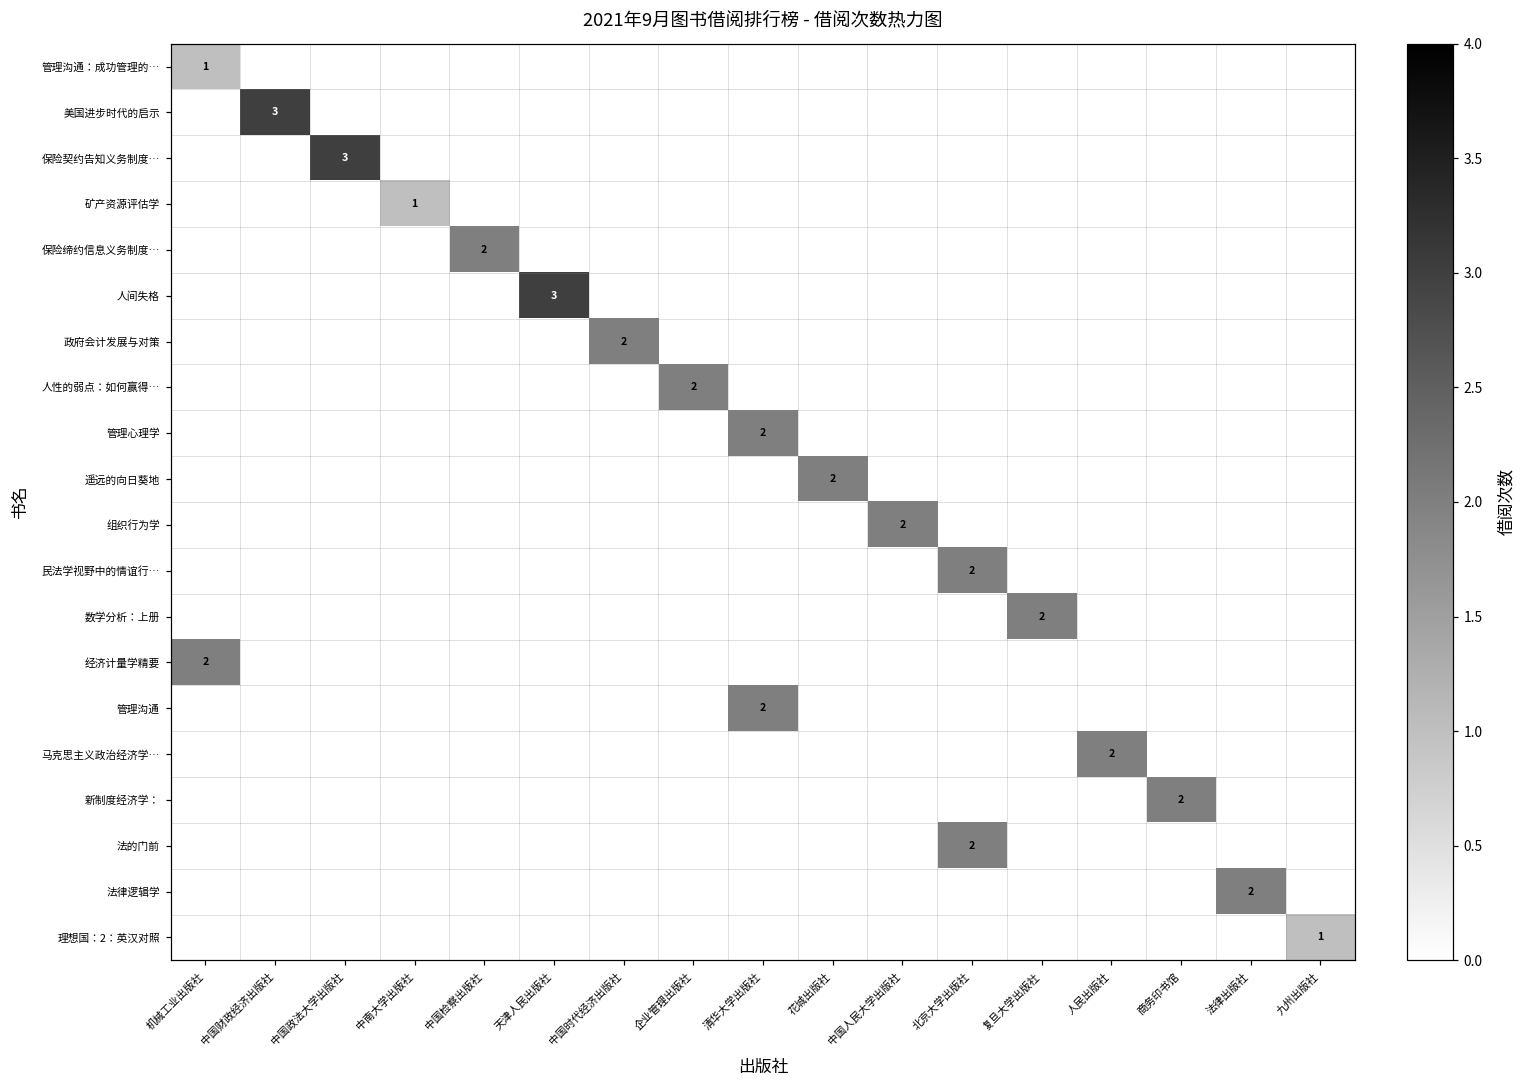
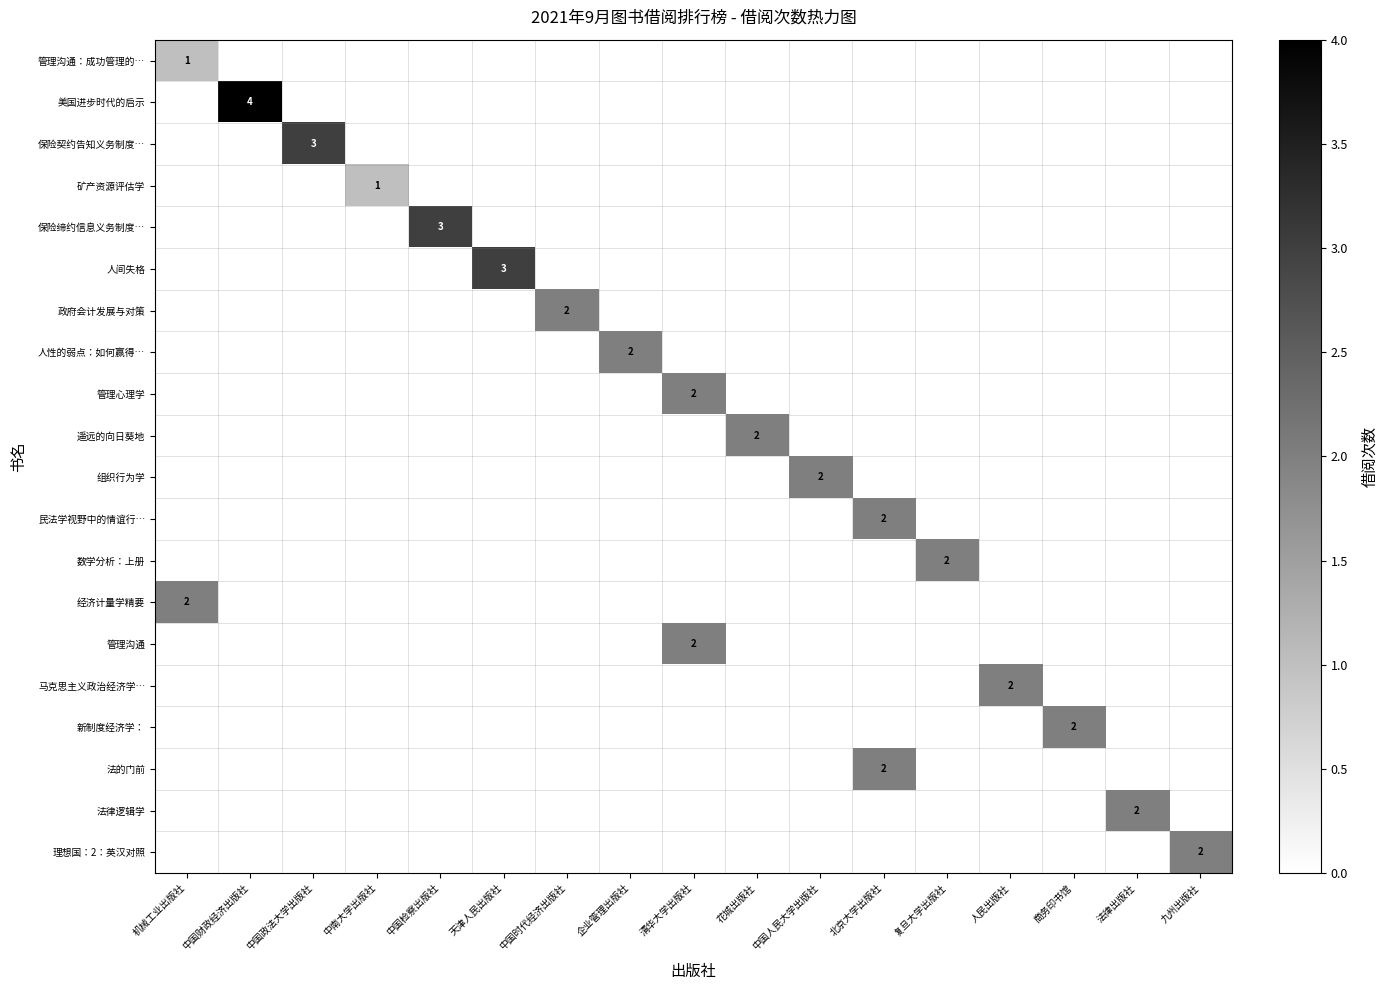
  {
    "管理沟通：成功管理的…": {
      "机械工业出版社": 1
    },
    "美国进步时代的启示": {
-     "中国财政经济出版社": 3
+     "中国财政经济出版社": 4
    },
    "保险契约告知义务制度…": {
      "中国政法大学出版社": 3
    },
    "矿产资源评估学": {
      "中南大学出版社": 1
    },
    "保险缔约信息义务制度…": {
-     "中国检察出版社": 2
+     "中国检察出版社": 3
    },
    "人间失格": {
      "天津人民出版社": 3
    },
    "政府会计发展与对策": {
      "中国时代经济出版社": 2
    },
    "人性的弱点：如何赢得…": {
      "企业管理出版社": 2
    },
    "管理心理学": {
      "清华大学出版社": 2
    },
    "遥远的向日葵地": {
      "花城出版社": 2
    },
    "组织行为学": {
      "中国人民大学出版社": 2
    },
    "民法学视野中的情谊行…": {
      "北京大学出版社": 2
    },
    "数学分析：上册": {
      "复旦大学出版社": 2
    },
    "经济计量学精要": {
      "机械工业出版社": 2
    },
    "管理沟通": {
      "清华大学出版社": 2
    },
    "马克思主义政治经济学…": {
      "人民出版社": 2
    },
    "新制度经济学：": {
      "商务印书馆": 2
    },
    "法的门前": {
      "北京大学出版社": 2
    },
    "法律逻辑学": {
      "法律出版社": 2
    },
    "理想国：2：英汉对照": {
-     "九州出版社": 1
+     "九州出版社": 2
    }
  }
